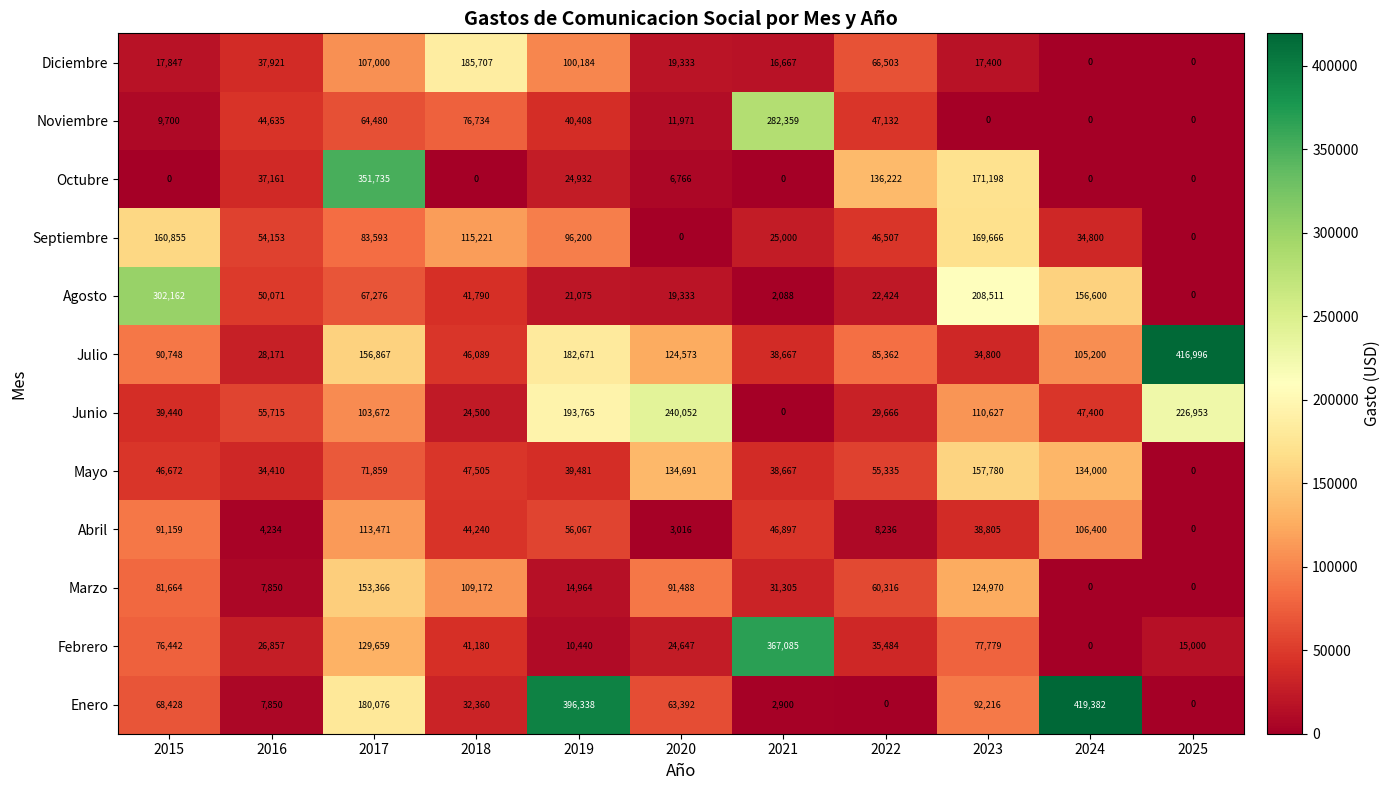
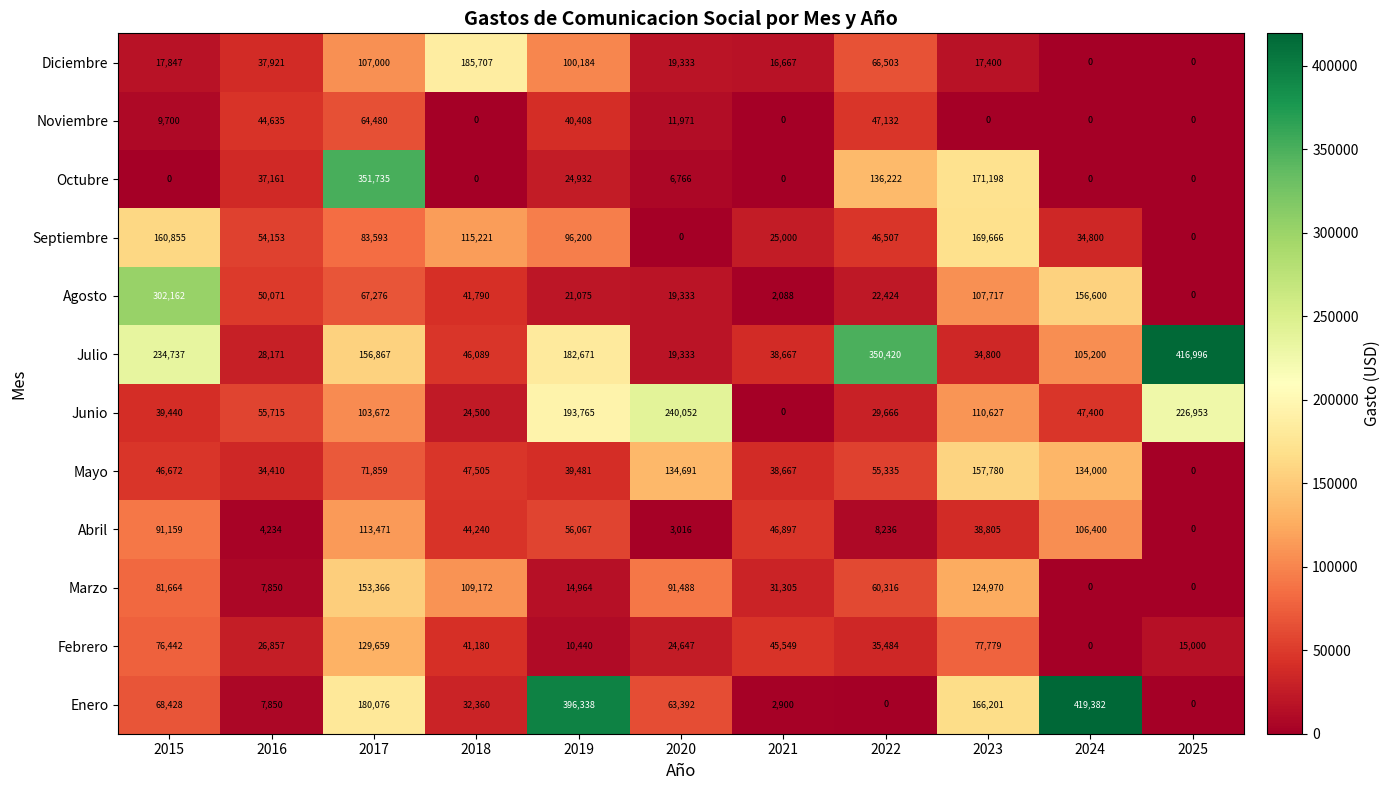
  {
    "Diciembre": {
      "2015": "17,847",
      "2016": "37,921",
      "2017": "107,000",
      "2018": "185,707",
      "2019": "100,184",
      "2020": "19,333",
      "2021": "16,667",
      "2022": "66,503",
      "2023": "17,400",
      "2024": "0",
      "2025": "0"
    },
    "Noviembre": {
      "2015": "9,700",
      "2016": "44,635",
      "2017": "64,480",
-     "2018": "76,734",
+     "2018": "0",
      "2019": "40,408",
      "2020": "11,971",
-     "2021": "282,359",
+     "2021": "0",
      "2022": "47,132",
      "2023": "0",
      "2024": "0",
      "2025": "0"
    },
    "Octubre": {
      "2015": "0",
      "2016": "37,161",
      "2017": "351,735",
      "2018": "0",
      "2019": "24,932",
      "2020": "6,766",
      "2021": "0",
      "2022": "136,222",
      "2023": "171,198",
      "2024": "0",
      "2025": "0"
    },
    "Septiembre": {
      "2015": "160,855",
      "2016": "54,153",
      "2017": "83,593",
      "2018": "115,221",
      "2019": "96,200",
      "2020": "0",
      "2021": "25,000",
      "2022": "46,507",
      "2023": "169,666",
      "2024": "34,800",
      "2025": "0"
    },
    "Agosto": {
      "2015": "302,162",
      "2016": "50,071",
      "2017": "67,276",
      "2018": "41,790",
      "2019": "21,075",
      "2020": "19,333",
      "2021": "2,088",
      "2022": "22,424",
-     "2023": "208,511",
+     "2023": "107,717",
      "2024": "156,600",
      "2025": "0"
    },
    "Julio": {
-     "2015": "90,748",
+     "2015": "234,737",
      "2016": "28,171",
      "2017": "156,867",
      "2018": "46,089",
      "2019": "182,671",
-     "2020": "124,573",
+     "2020": "19,333",
      "2021": "38,667",
-     "2022": "85,362",
+     "2022": "350,420",
      "2023": "34,800",
      "2024": "105,200",
      "2025": "416,996"
    },
    "Junio": {
      "2015": "39,440",
      "2016": "55,715",
      "2017": "103,672",
      "2018": "24,500",
      "2019": "193,765",
      "2020": "240,052",
      "2021": "0",
      "2022": "29,666",
      "2023": "110,627",
      "2024": "47,400",
      "2025": "226,953"
    },
    "Mayo": {
      "2015": "46,672",
      "2016": "34,410",
      "2017": "71,859",
      "2018": "47,505",
      "2019": "39,481",
      "2020": "134,691",
      "2021": "38,667",
      "2022": "55,335",
      "2023": "157,780",
      "2024": "134,000",
      "2025": "0"
    },
    "Abril": {
      "2015": "91,159",
      "2016": "4,234",
      "2017": "113,471",
      "2018": "44,240",
      "2019": "56,067",
      "2020": "3,016",
      "2021": "46,897",
      "2022": "8,236",
      "2023": "38,805",
      "2024": "106,400",
      "2025": "0"
    },
    "Marzo": {
      "2015": "81,664",
      "2016": "7,850",
      "2017": "153,366",
      "2018": "109,172",
      "2019": "14,964",
      "2020": "91,488",
      "2021": "31,305",
      "2022": "60,316",
      "2023": "124,970",
      "2024": "0",
      "2025": "0"
    },
    "Febrero": {
      "2015": "76,442",
      "2016": "26,857",
      "2017": "129,659",
      "2018": "41,180",
      "2019": "10,440",
      "2020": "24,647",
-     "2021": "367,085",
+     "2021": "45,549",
      "2022": "35,484",
      "2023": "77,779",
      "2024": "0",
      "2025": "15,000"
    },
    "Enero": {
      "2015": "68,428",
      "2016": "7,850",
      "2017": "180,076",
      "2018": "32,360",
      "2019": "396,338",
      "2020": "63,392",
      "2021": "2,900",
      "2022": "0",
-     "2023": "92,216",
+     "2023": "166,201",
      "2024": "419,382",
      "2025": "0"
    }
  }
